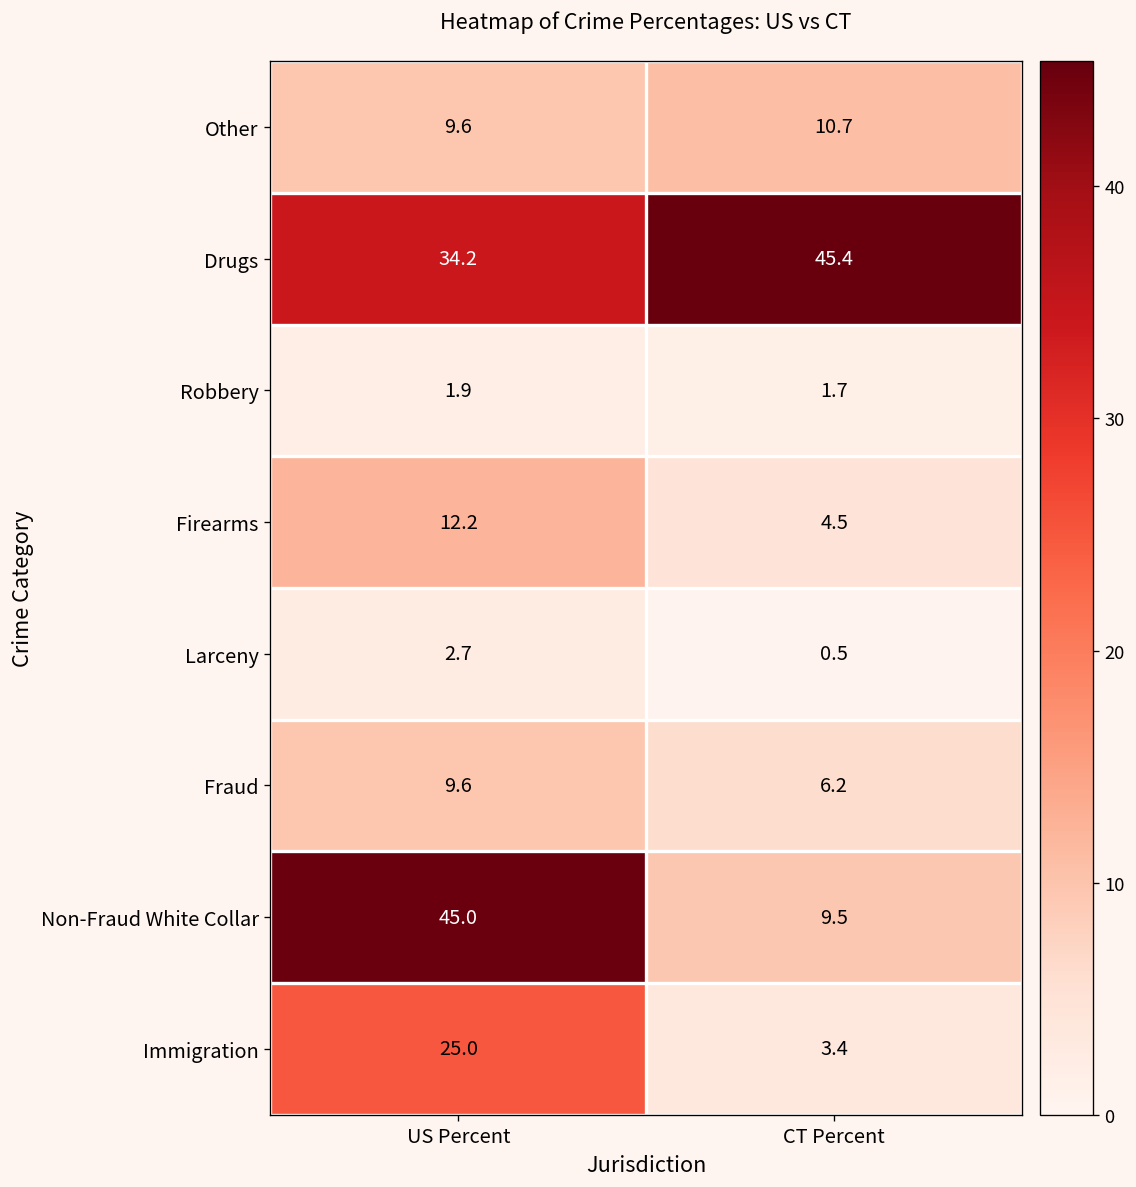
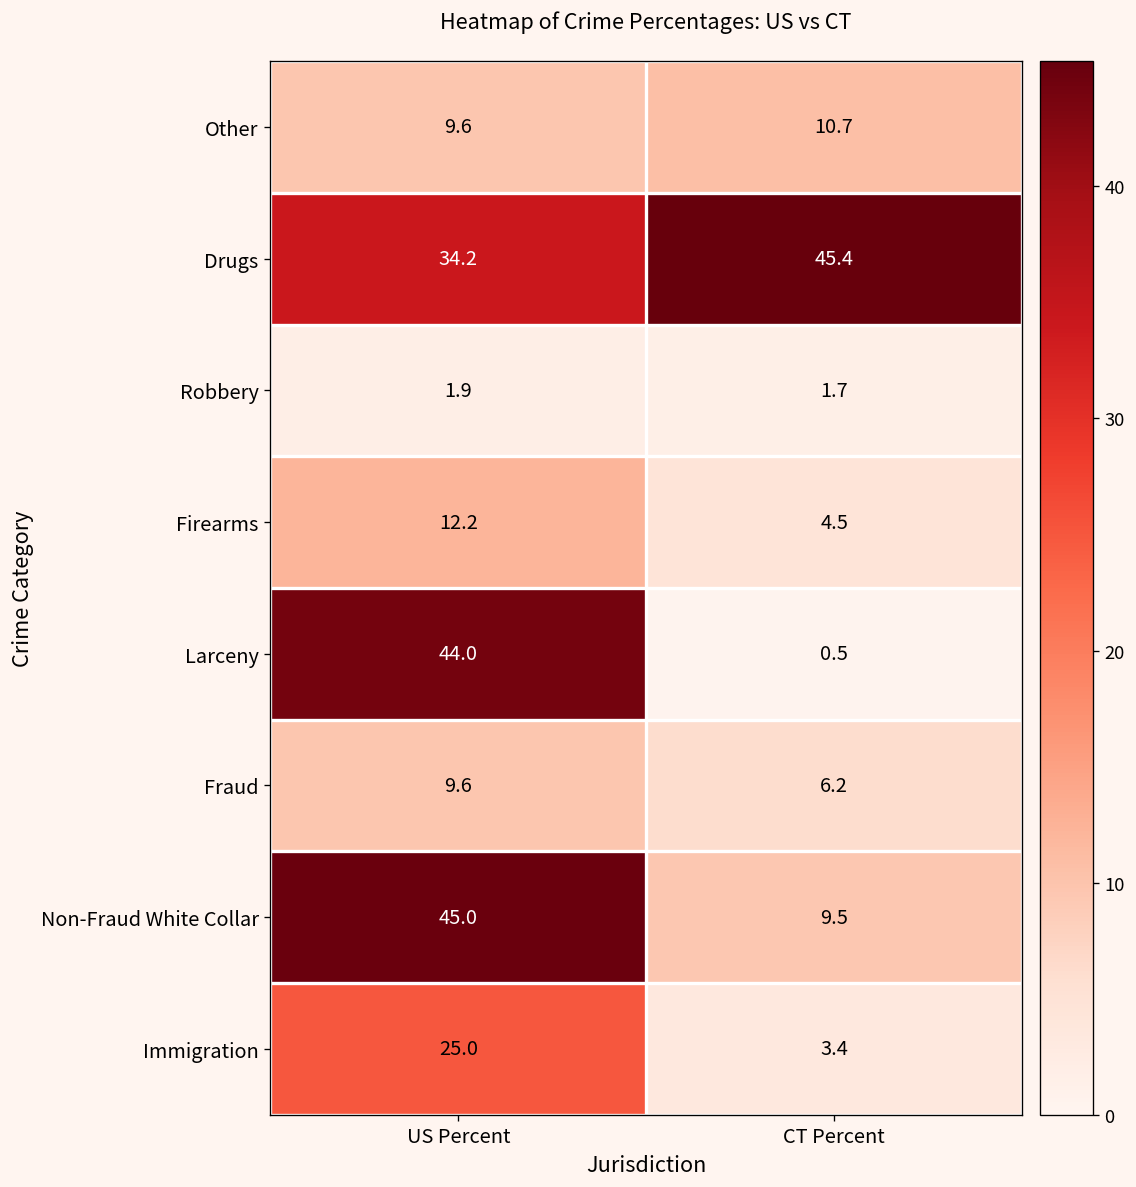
  {
    "Other": {
      "US Percent": 9.6,
      "CT Percent": 10.7
    },
    "Drugs": {
      "US Percent": 34.2,
      "CT Percent": 45.4
    },
    "Robbery": {
      "US Percent": 1.9,
      "CT Percent": 1.7
    },
    "Firearms": {
      "US Percent": 12.2,
      "CT Percent": 4.5
    },
    "Larceny": {
-     "US Percent": 2.7,
+     "US Percent": 44.0,
      "CT Percent": 0.5
    },
    "Fraud": {
      "US Percent": 9.6,
      "CT Percent": 6.2
    },
    "Non-Fraud White Collar": {
      "US Percent": 45.0,
      "CT Percent": 9.5
    },
    "Immigration": {
      "US Percent": 25.0,
      "CT Percent": 3.4
    }
  }
